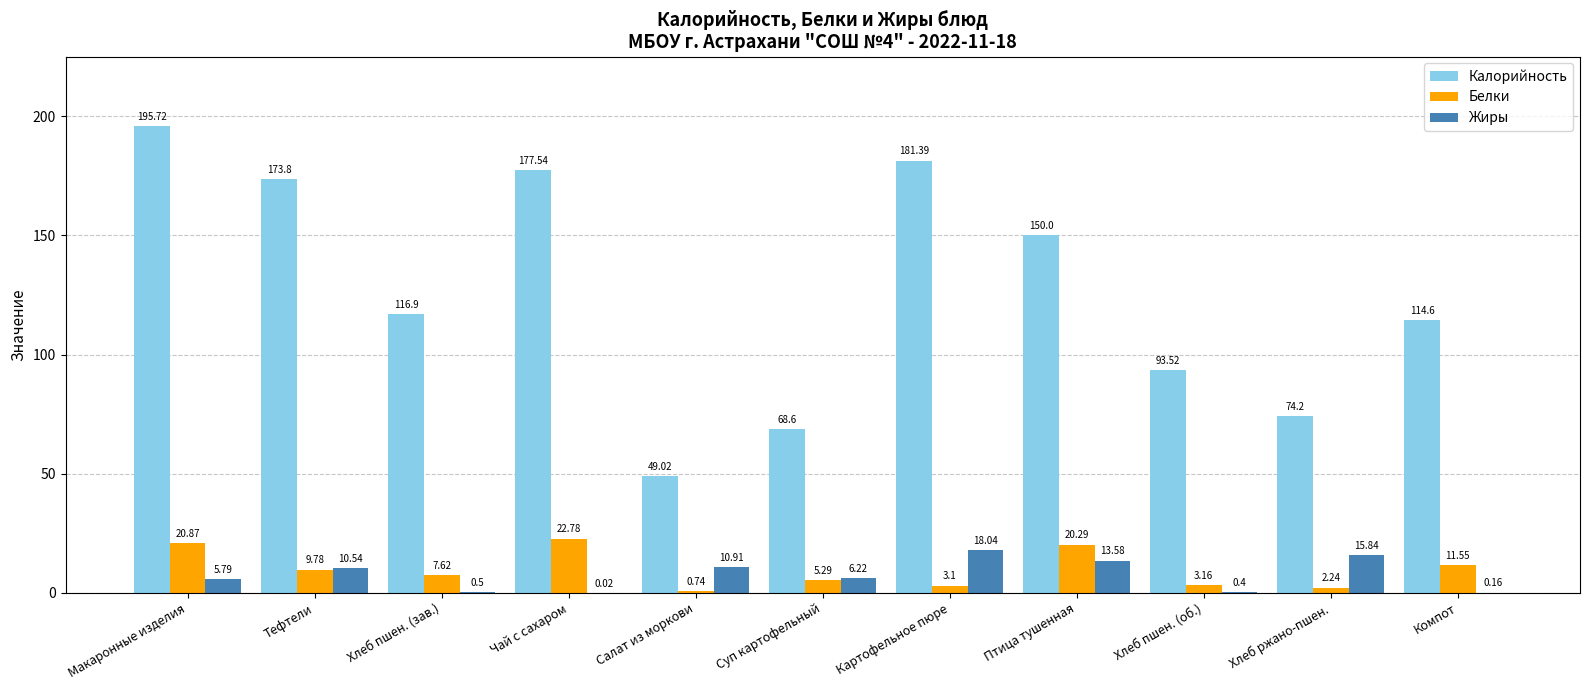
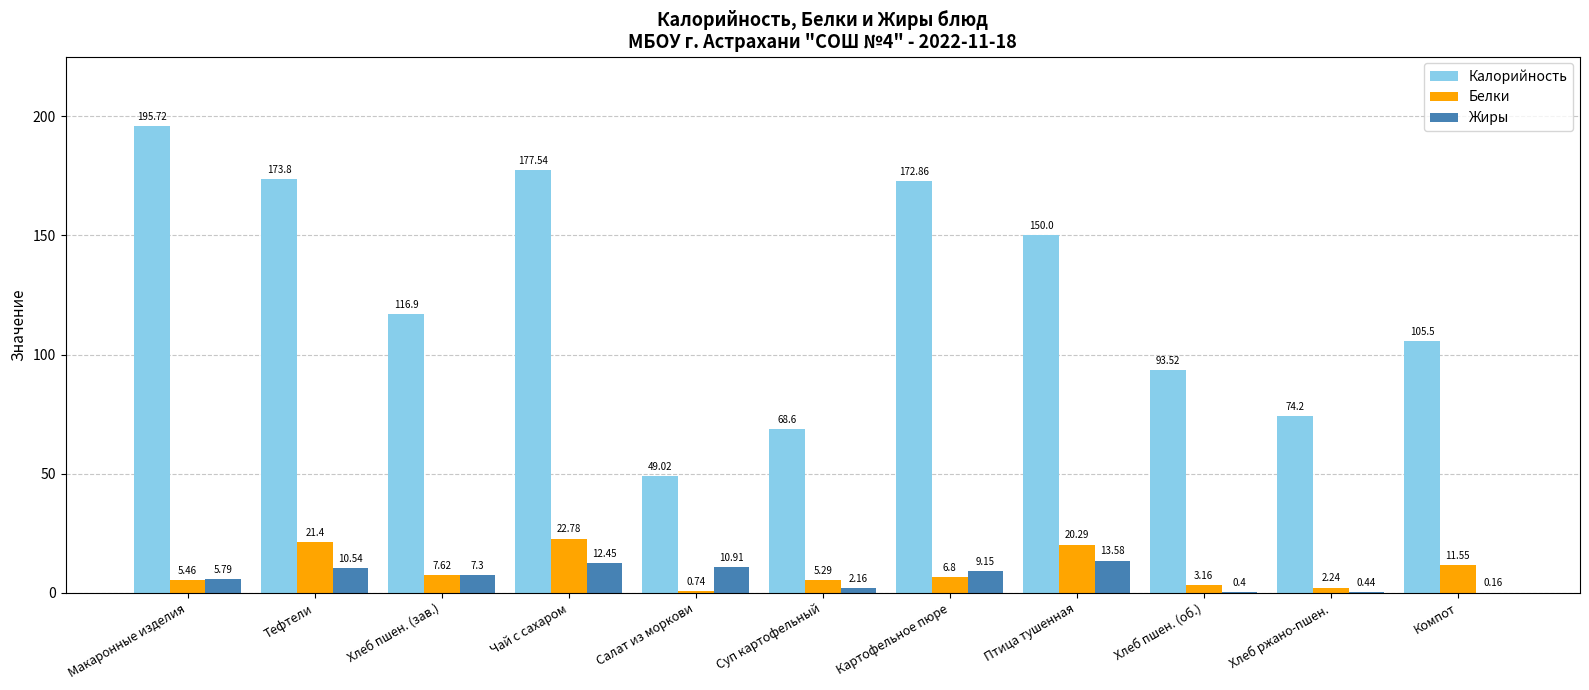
  {
    "Калорийность": {
      "Макаронные изделия": 195.72,
      "Тефтели": 173.8,
      "Хлеб пшен. (зав.)": 116.9,
      "Чай с сахаром": 177.54,
      "Салат из моркови": 49.02,
      "Суп картофельный": 68.6,
-     "Картофельное пюре": 181.39,
+     "Картофельное пюре": 172.86,
      "Птица тушенная": 150.0,
      "Хлеб пшен. (об.)": 93.52,
      "Хлеб ржано-пшен.": 74.2,
-     "Компот": 114.6
+     "Компот": 105.5
    },
    "Белки": {
-     "Макаронные изделия": 20.87,
-     "Тефтели": 9.78,
+     "Макаронные изделия": 5.46,
+     "Тефтели": 21.4,
      "Хлеб пшен. (зав.)": 7.62,
      "Чай с сахаром": 22.78,
      "Салат из моркови": 0.74,
      "Суп картофельный": 5.29,
-     "Картофельное пюре": 3.1,
+     "Картофельное пюре": 6.8,
      "Птица тушенная": 20.29,
      "Хлеб пшен. (об.)": 3.16,
      "Хлеб ржано-пшен.": 2.24,
      "Компот": 11.55
    },
    "Жиры": {
      "Макаронные изделия": 5.79,
      "Тефтели": 10.54,
-     "Хлеб пшен. (зав.)": 0.5,
-     "Чай с сахаром": 0.02,
+     "Хлеб пшен. (зав.)": 7.3,
+     "Чай с сахаром": 12.45,
      "Салат из моркови": 10.91,
-     "Суп картофельный": 6.22,
-     "Картофельное пюре": 18.04,
+     "Суп картофельный": 2.16,
+     "Картофельное пюре": 9.15,
      "Птица тушенная": 13.58,
      "Хлеб пшен. (об.)": 0.4,
-     "Хлеб ржано-пшен.": 15.84,
+     "Хлеб ржано-пшен.": 0.44,
      "Компот": 0.16
    }
  }
